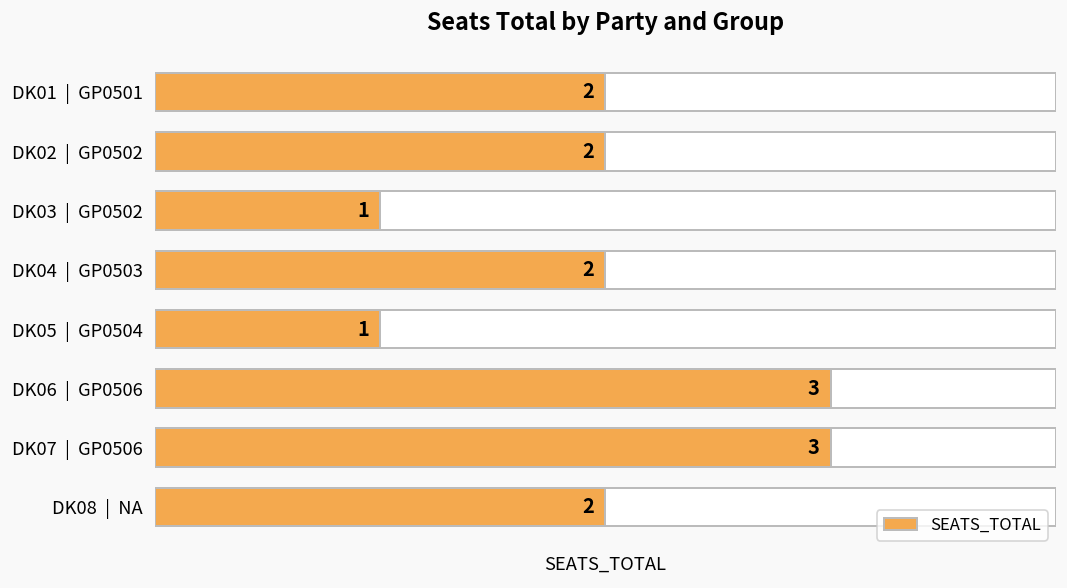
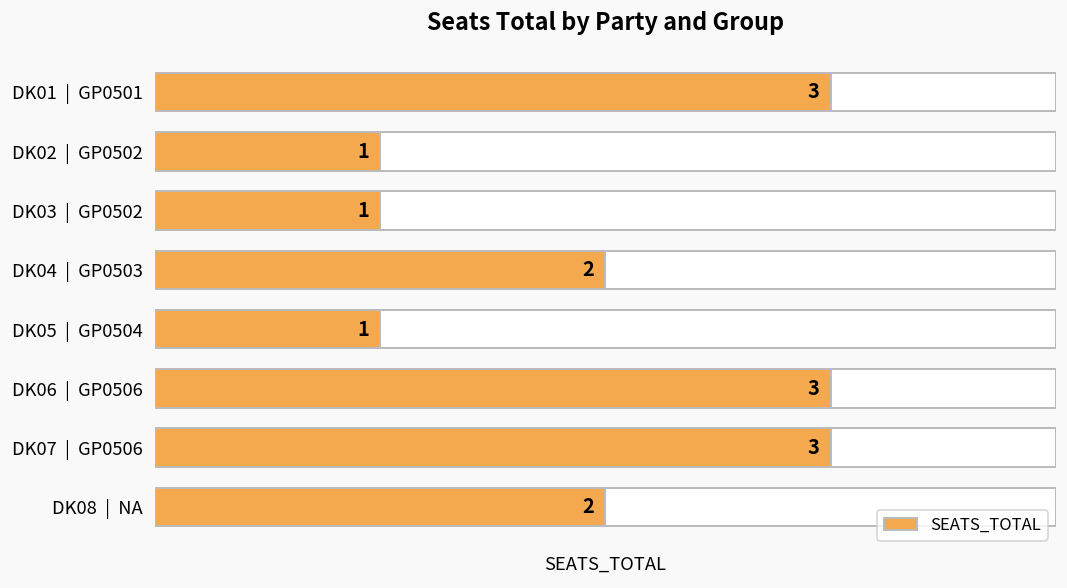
  {
    "SEATS_TOTAL": {
-     "DK01 | GP0501": 2,
-     "DK02 | GP0502": 2
+     "DK01 | GP0501": 3,
+     "DK02 | GP0502": 1
    }
  }
